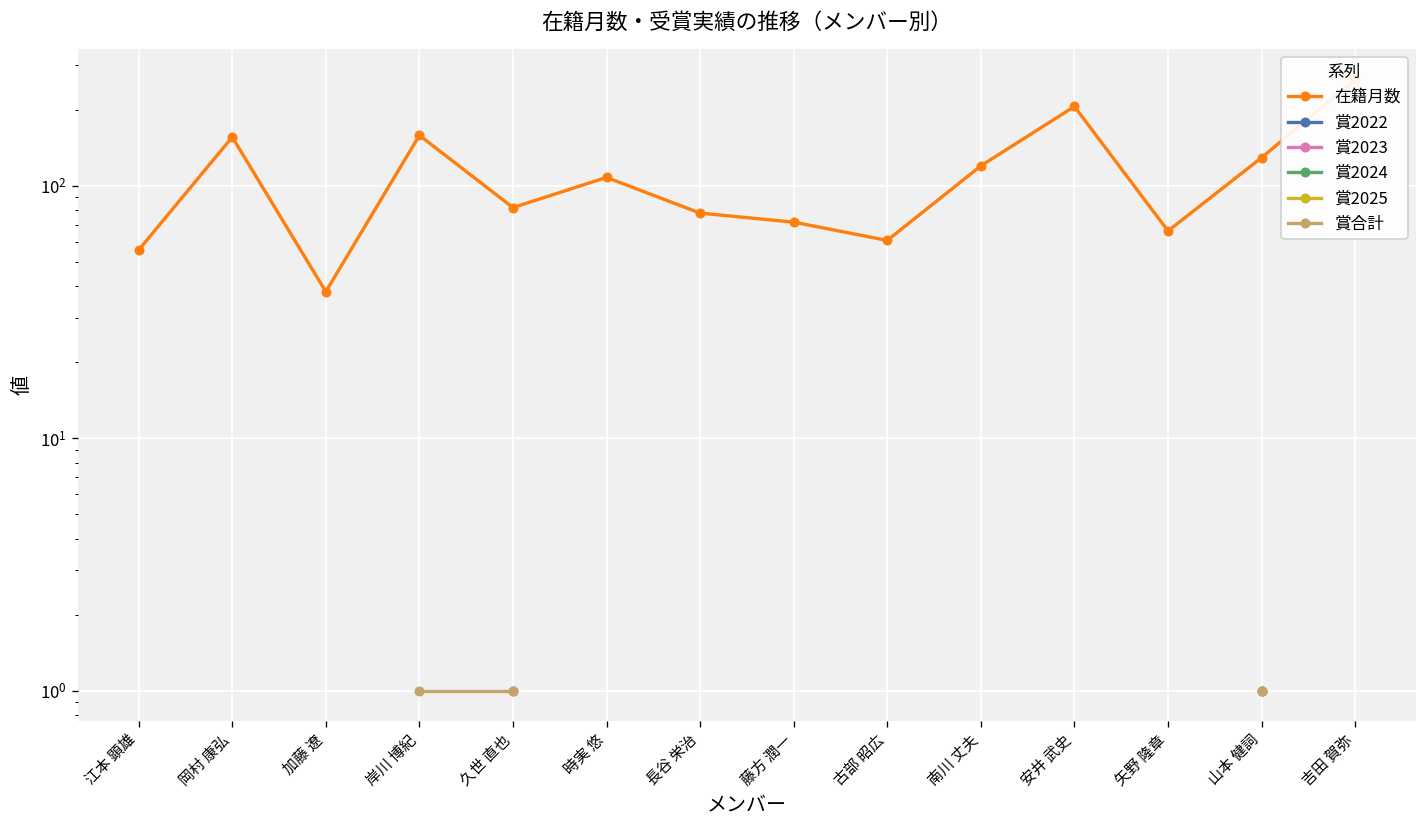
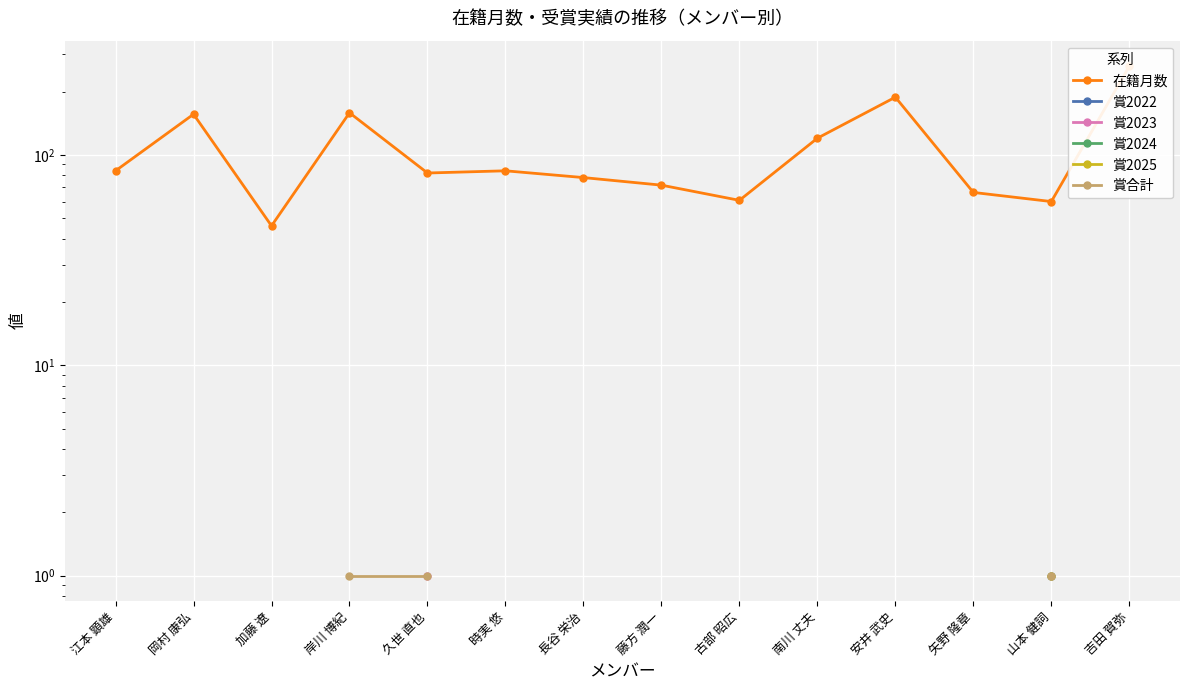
  {
    "在籍月数": {
-     "江本 顕雄": 56,
+     "江本 顕雄": 84,
      "岡村 康弘": 160,
-     "加藤 遼": 38,
+     "加藤 遼": 46,
      "岸川 博紀": 160,
      "久世 直也": 82,
-     "時実 悠": 110,
+     "時実 悠": 84,
      "長谷 栄治": 78,
      "藤方 潤一": 72,
      "古部 昭広": 61,
      "南川 丈夫": 120,
-     "安井 武史": 210,
+     "安井 武史": 190,
      "矢野 隆章": 66,
-     "山本 健詞": 130
+     "山本 健詞": 60
    },
    "賞合計": {
      "岸川 博紀": 1
    }
  }
